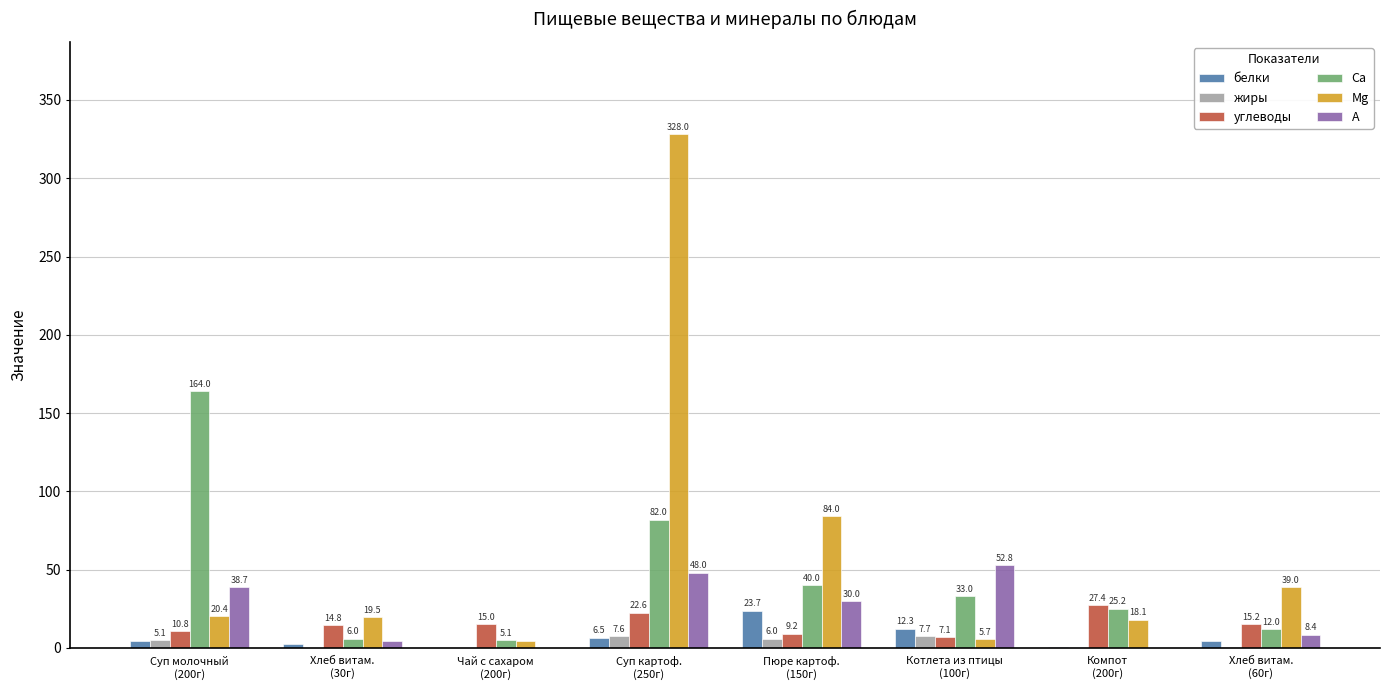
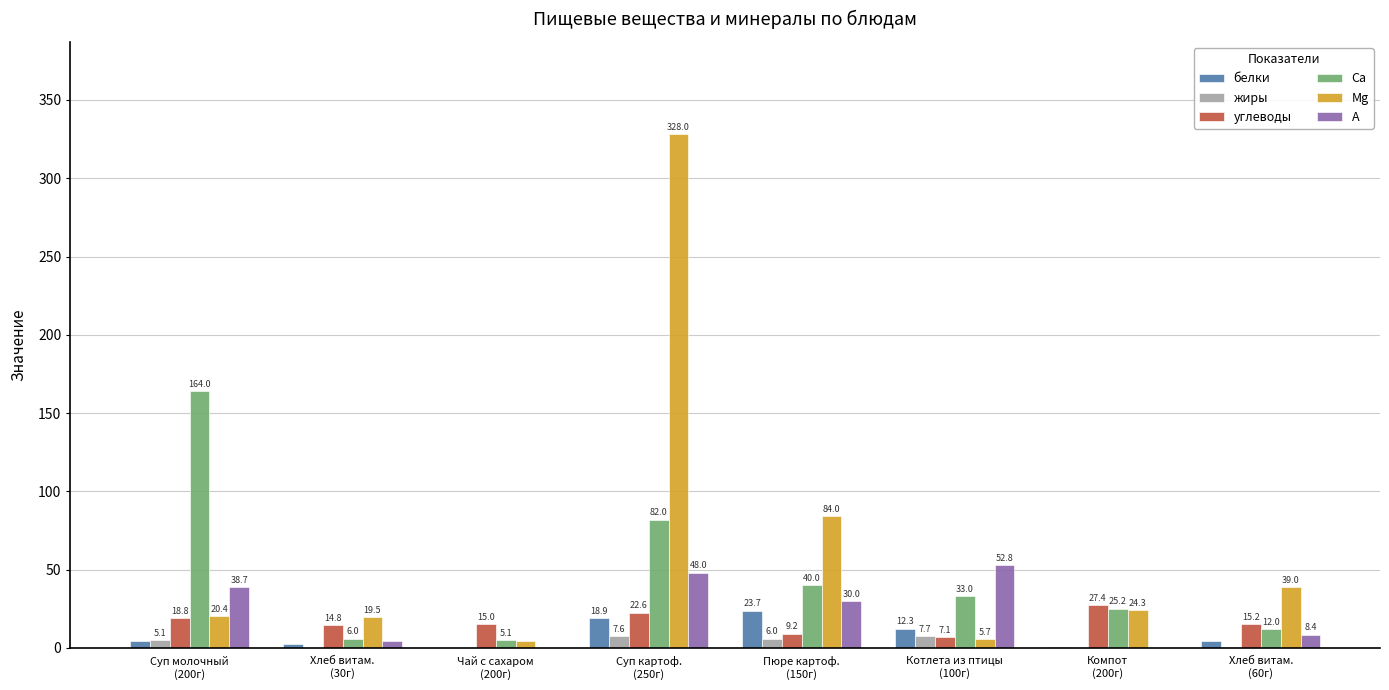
  {
    "белки": {
-     "Суп картоф. (250г)": 6.5,
+     "Суп картоф. (250г)": 18.9,
      "Пюре картоф. (150г)": 23.7,
      "Котлета из птицы (100г)": 12.3
    },
    "жиры": {
      "Суп молочный (200г)": 5.1,
      "Суп картоф. (250г)": 7.6,
      "Пюре картоф. (150г)": 6.0,
      "Котлета из птицы (100г)": 7.7
    },
    "углеводы": {
-     "Суп молочный (200г)": 10.8,
+     "Суп молочный (200г)": 18.8,
      "Хлеб витам. (30г)": 14.8,
      "Чай с сахаром (200г)": 15.0,
      "Суп картоф. (250г)": 22.6,
      "Пюре картоф. (150г)": 9.2,
      "Котлета из птицы (100г)": 7.1,
      "Компот (200г)": 27.4,
      "Хлеб витам. (60г)": 15.2
    },
    "Са": {
      "Суп молочный (200г)": 164.0,
      "Хлеб витам. (30г)": 6.0,
      "Чай с сахаром (200г)": 5.1,
      "Суп картоф. (250г)": 82.0,
      "Пюре картоф. (150г)": 40.0,
      "Котлета из птицы (100г)": 33.0,
      "Компот (200г)": 25.2,
      "Хлеб витам. (60г)": 12.0
    },
    "Mg": {
      "Суп молочный (200г)": 20.4,
      "Хлеб витам. (30г)": 19.5,
      "Суп картоф. (250г)": 328.0,
      "Пюре картоф. (150г)": 84.0,
      "Котлета из птицы (100г)": 5.7,
-     "Компот (200г)": 18.1,
+     "Компот (200г)": 24.3,
      "Хлеб витам. (60г)": 39.0
    },
    "A": {
      "Суп молочный (200г)": 38.7,
      "Суп картоф. (250г)": 48.0,
      "Пюре картоф. (150г)": 30.0,
      "Котлета из птицы (100г)": 52.8,
      "Хлеб витам. (60г)": 8.4
    }
  }
